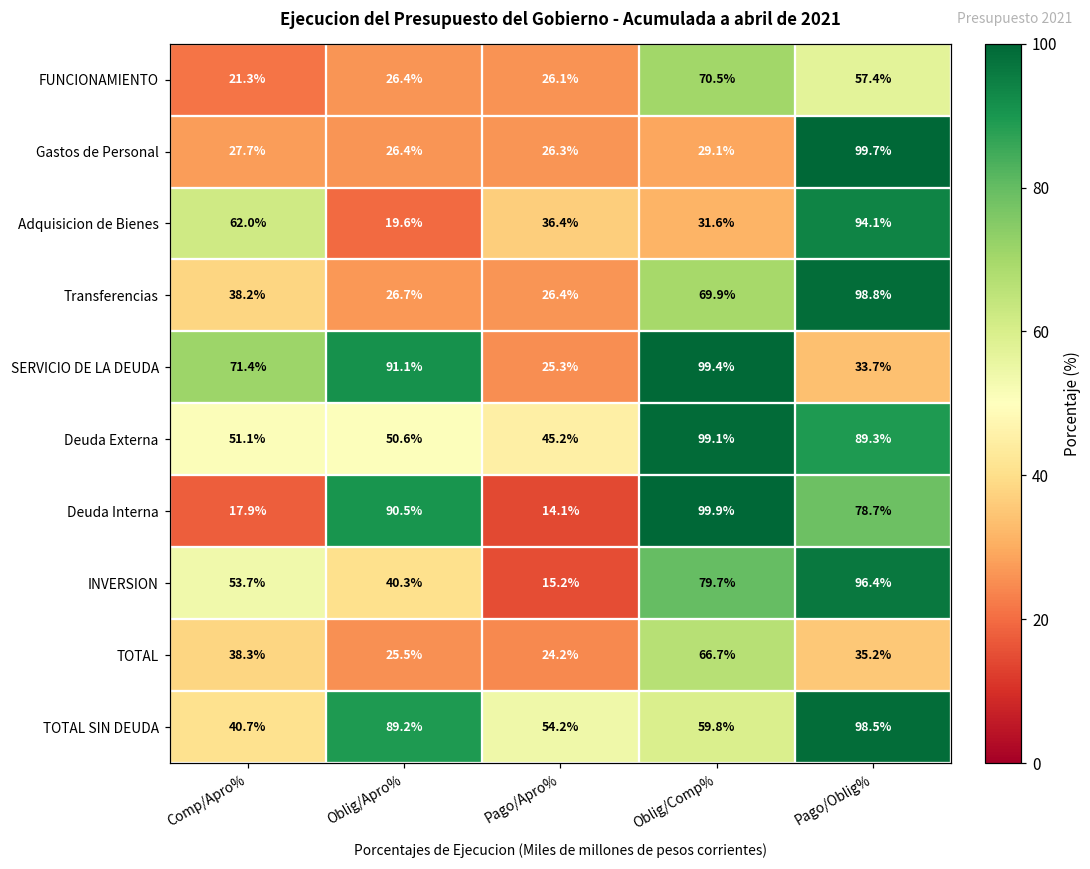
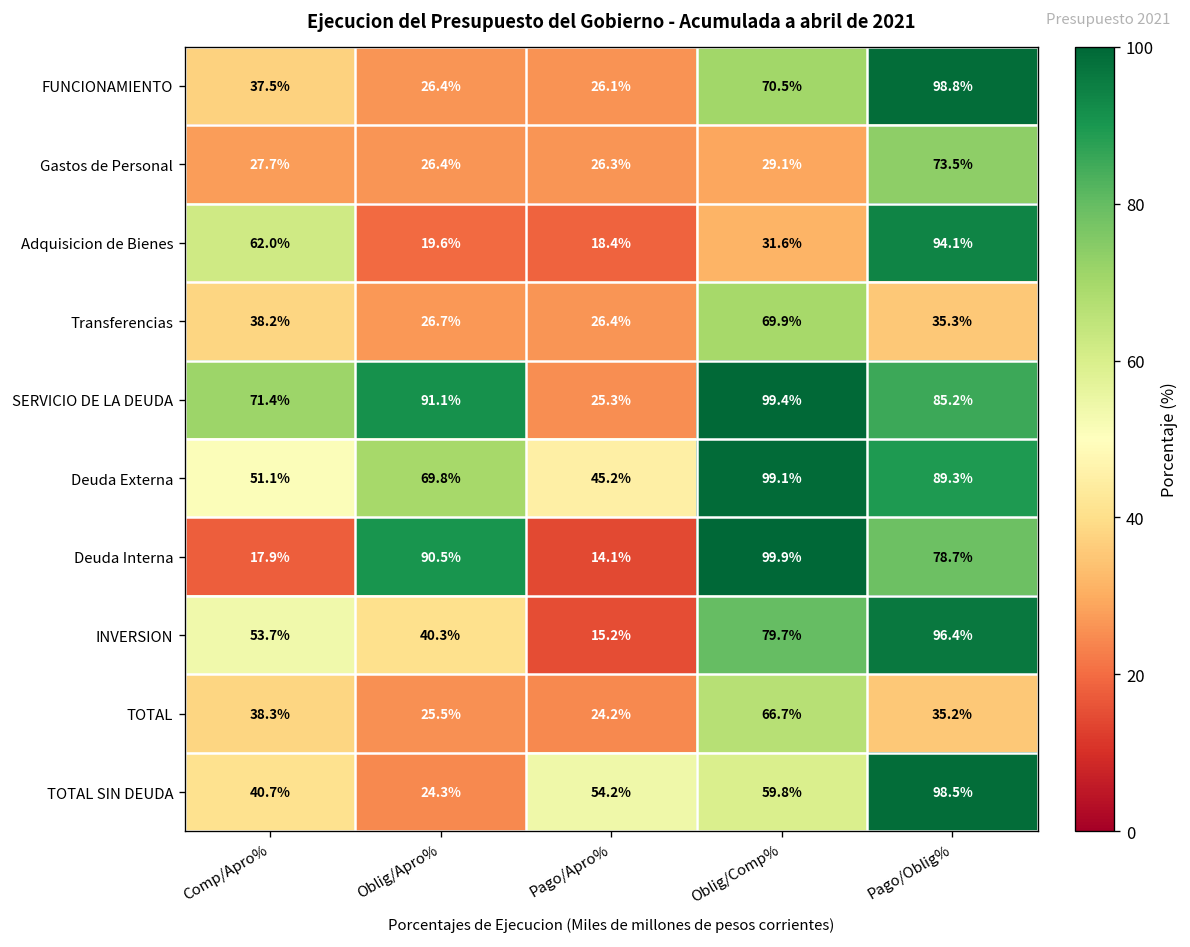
  {
    "FUNCIONAMIENTO": {
-     "Comp/Apro%": "21.3%",
+     "Comp/Apro%": "37.5%",
      "Oblig/Apro%": "26.4%",
      "Pago/Apro%": "26.1%",
      "Oblig/Comp%": "70.5%",
-     "Pago/Oblig%": "57.4%"
+     "Pago/Oblig%": "98.8%"
    },
    "Gastos de Personal": {
      "Comp/Apro%": "27.7%",
      "Oblig/Apro%": "26.4%",
      "Pago/Apro%": "26.3%",
      "Oblig/Comp%": "29.1%",
-     "Pago/Oblig%": "99.7%"
+     "Pago/Oblig%": "73.5%"
    },
    "Adquisicion de Bienes": {
      "Comp/Apro%": "62.0%",
      "Oblig/Apro%": "19.6%",
-     "Pago/Apro%": "36.4%",
+     "Pago/Apro%": "18.4%",
      "Oblig/Comp%": "31.6%",
      "Pago/Oblig%": "94.1%"
    },
    "Transferencias": {
      "Comp/Apro%": "38.2%",
      "Oblig/Apro%": "26.7%",
      "Pago/Apro%": "26.4%",
      "Oblig/Comp%": "69.9%",
-     "Pago/Oblig%": "98.8%"
+     "Pago/Oblig%": "35.3%"
    },
    "SERVICIO DE LA DEUDA": {
      "Comp/Apro%": "71.4%",
      "Oblig/Apro%": "91.1%",
      "Pago/Apro%": "25.3%",
      "Oblig/Comp%": "99.4%",
-     "Pago/Oblig%": "33.7%"
+     "Pago/Oblig%": "85.2%"
    },
    "Deuda Externa": {
      "Comp/Apro%": "51.1%",
-     "Oblig/Apro%": "50.6%",
+     "Oblig/Apro%": "69.8%",
      "Pago/Apro%": "45.2%",
      "Oblig/Comp%": "99.1%",
      "Pago/Oblig%": "89.3%"
    },
    "Deuda Interna": {
      "Comp/Apro%": "17.9%",
      "Oblig/Apro%": "90.5%",
      "Pago/Apro%": "14.1%",
      "Oblig/Comp%": "99.9%",
      "Pago/Oblig%": "78.7%"
    },
    "INVERSION": {
      "Comp/Apro%": "53.7%",
      "Oblig/Apro%": "40.3%",
      "Pago/Apro%": "15.2%",
      "Oblig/Comp%": "79.7%",
      "Pago/Oblig%": "96.4%"
    },
    "TOTAL": {
      "Comp/Apro%": "38.3%",
      "Oblig/Apro%": "25.5%",
      "Pago/Apro%": "24.2%",
      "Oblig/Comp%": "66.7%",
      "Pago/Oblig%": "35.2%"
    },
    "TOTAL SIN DEUDA": {
      "Comp/Apro%": "40.7%",
-     "Oblig/Apro%": "89.2%",
+     "Oblig/Apro%": "24.3%",
      "Pago/Apro%": "54.2%",
      "Oblig/Comp%": "59.8%",
      "Pago/Oblig%": "98.5%"
    }
  }
